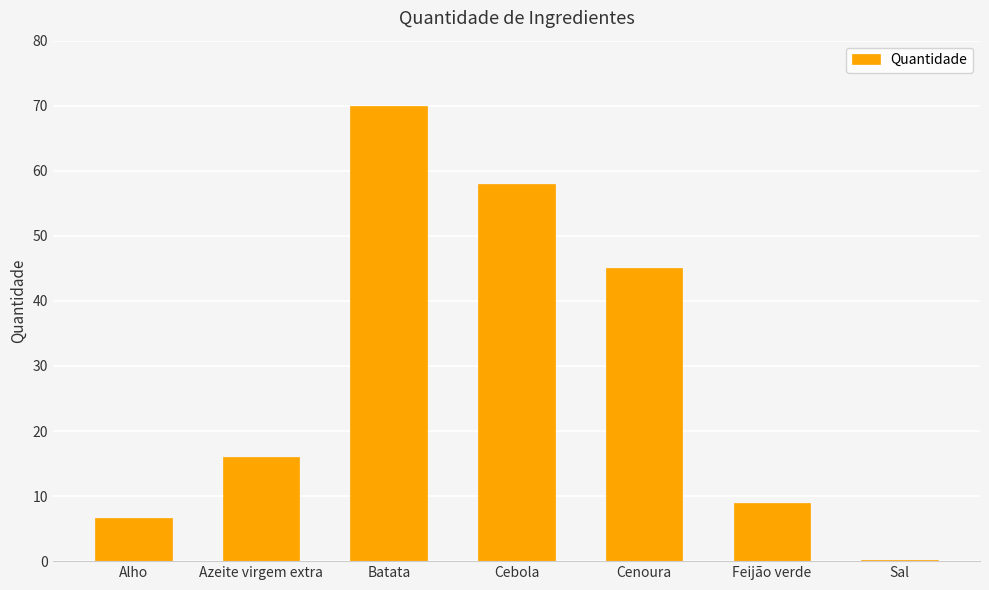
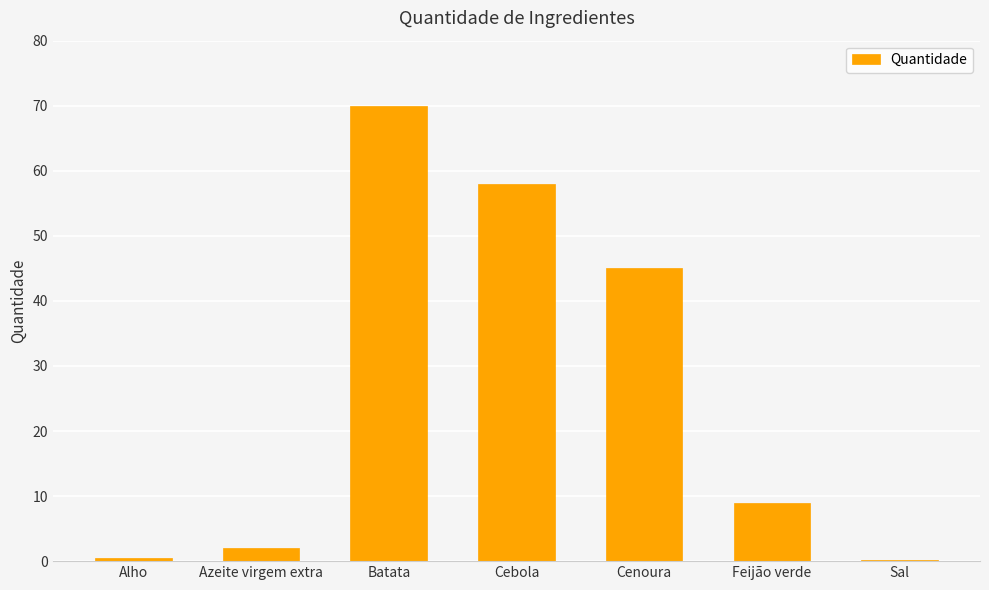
  {
-   "Alho": 7,
-   "Azeite virgem extra": 16,
+   "Alho": 1,
+   "Azeite virgem extra": 2,
    "Batata": 70,
    "Cebola": 58,
    "Cenoura": 45,
    "Feijão verde": 9
  }
